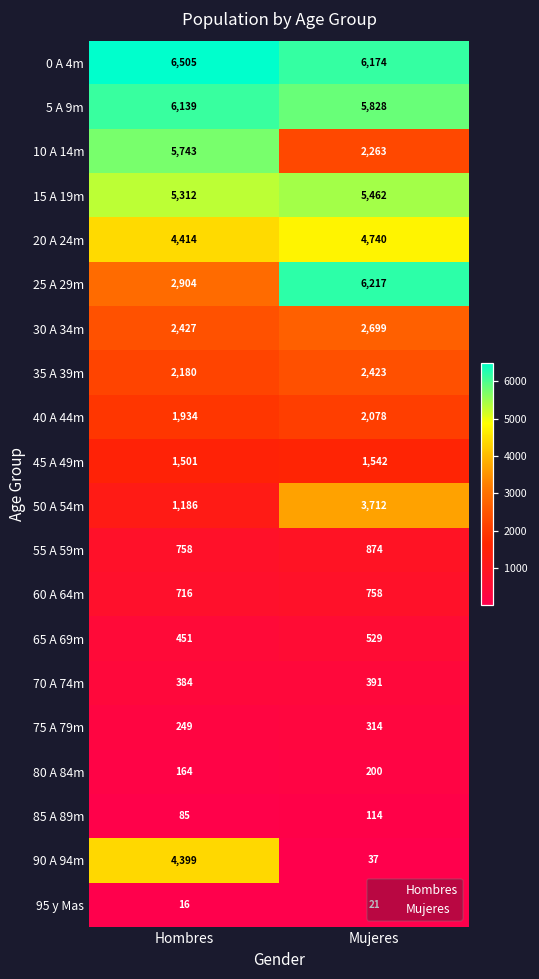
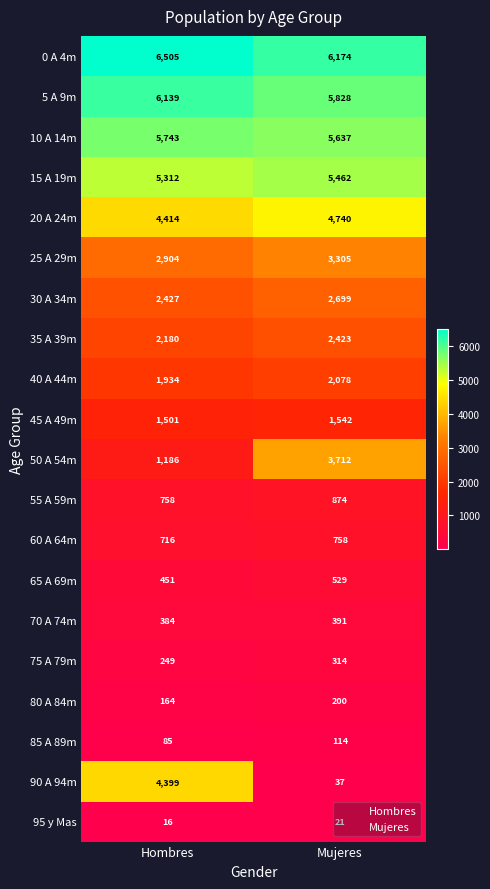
  {
    "0 A 4m": {
      "Hombres": "6,505",
      "Mujeres": "6,174"
    },
    "5 A 9m": {
      "Hombres": "6,139",
      "Mujeres": "5,828"
    },
    "10 A 14m": {
      "Hombres": "5,743",
-     "Mujeres": "2,263"
+     "Mujeres": "5,637"
    },
    "15 A 19m": {
      "Hombres": "5,312",
      "Mujeres": "5,462"
    },
    "20 A 24m": {
      "Hombres": "4,414",
      "Mujeres": "4,740"
    },
    "25 A 29m": {
      "Hombres": "2,904",
-     "Mujeres": "6,217"
+     "Mujeres": "3,305"
    },
    "30 A 34m": {
      "Hombres": "2,427",
      "Mujeres": "2,699"
    },
    "35 A 39m": {
      "Hombres": "2,180",
      "Mujeres": "2,423"
    },
    "40 A 44m": {
      "Hombres": "1,934",
      "Mujeres": "2,078"
    },
    "45 A 49m": {
      "Hombres": "1,501",
      "Mujeres": "1,542"
    },
    "50 A 54m": {
      "Hombres": "1,186",
      "Mujeres": "3,712"
    },
    "55 A 59m": {
      "Hombres": "758",
      "Mujeres": "874"
    },
    "60 A 64m": {
      "Hombres": "716",
      "Mujeres": "758"
    },
    "65 A 69m": {
      "Hombres": "451",
      "Mujeres": "529"
    },
    "70 A 74m": {
      "Hombres": "384",
      "Mujeres": "391"
    },
    "75 A 79m": {
      "Hombres": "249",
      "Mujeres": "314"
    },
    "80 A 84m": {
      "Hombres": "164",
      "Mujeres": "200"
    },
    "85 A 89m": {
      "Hombres": "85",
      "Mujeres": "114"
    },
    "90 A 94m": {
      "Hombres": "4,399",
      "Mujeres": "37"
    },
    "95 y Mas": {
      "Hombres": "16"
    }
  }
